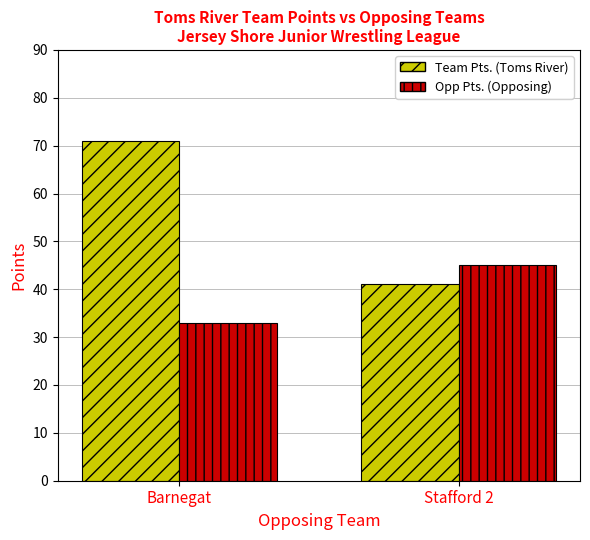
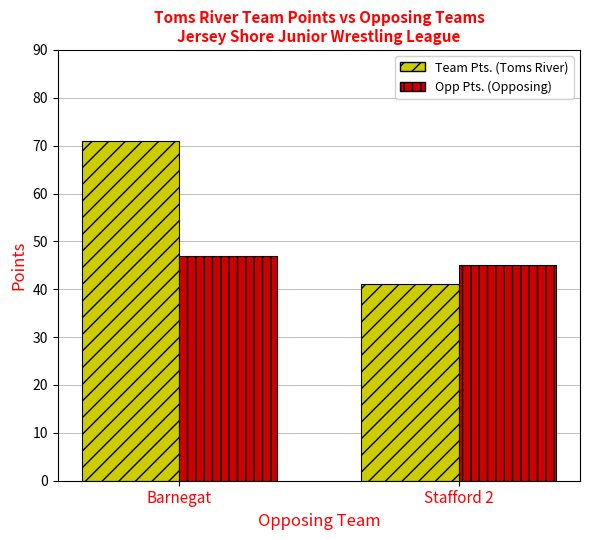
  {
    "Team Pts. (Toms River)": {
      "Barnegat": 71,
      "Stafford 2": 41
    },
    "Opp Pts. (Opposing)": {
-     "Barnegat": 33,
+     "Barnegat": 47,
      "Stafford 2": 45
    }
  }
